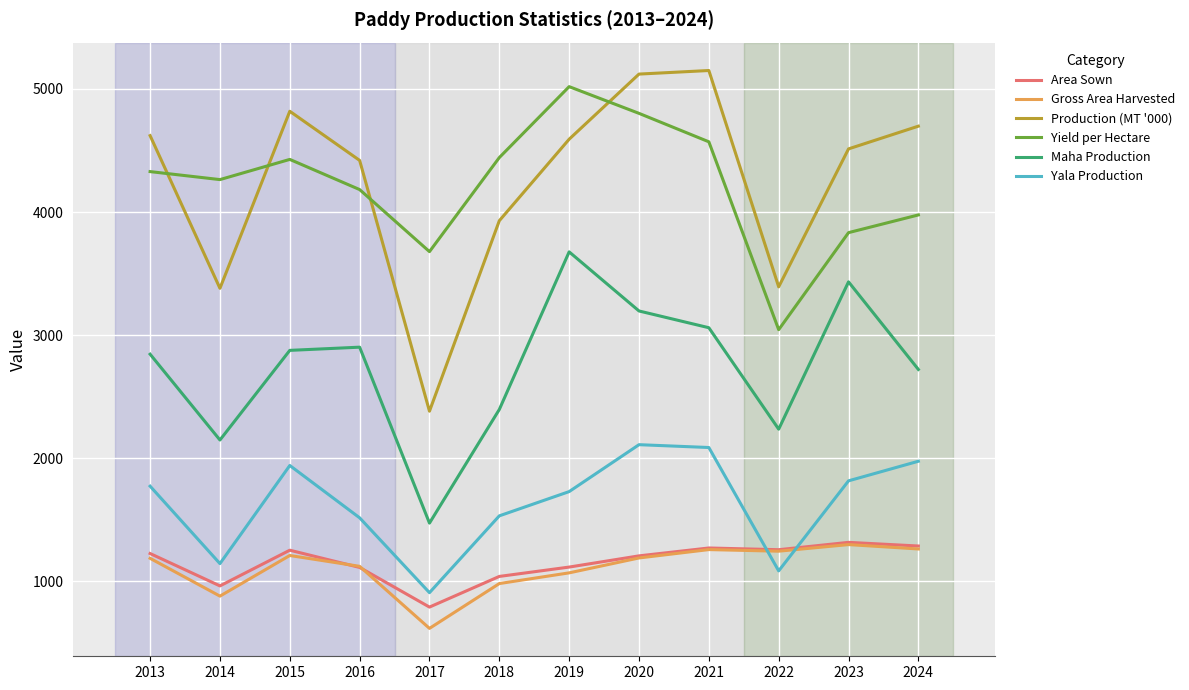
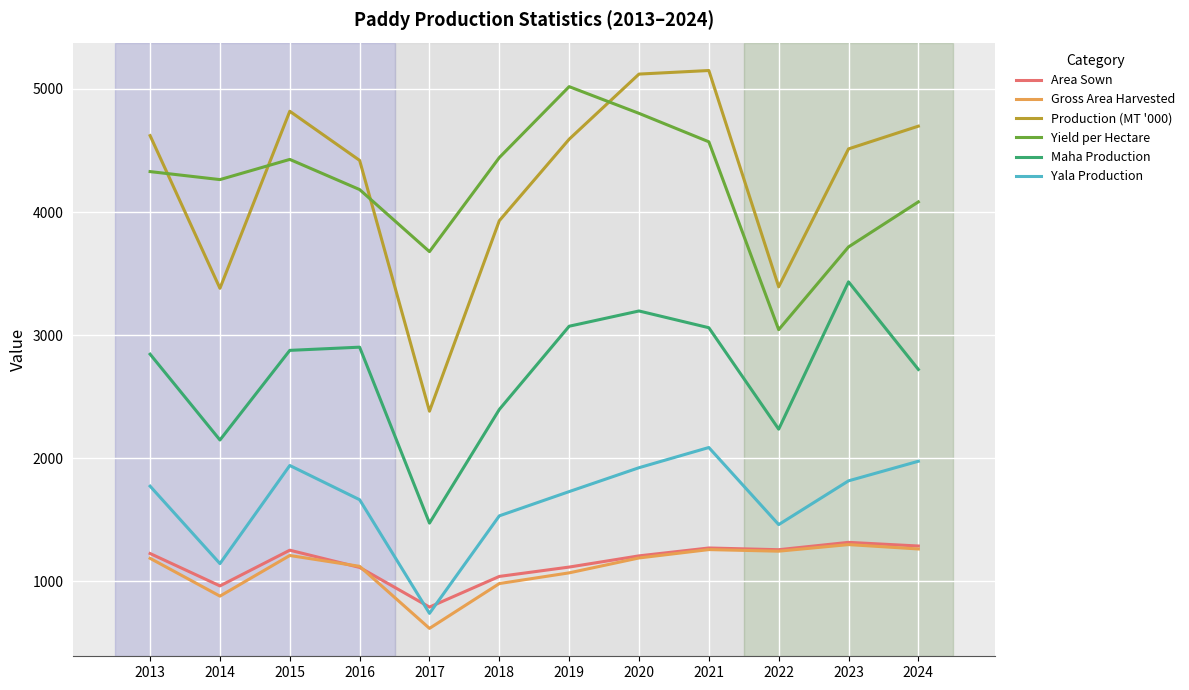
  {
    "Yield per Hectare": {
      "2013": 4330,
      "2014": 4260,
      "2015": 4430,
      "2016": 4180,
      "2017": 3680,
      "2018": 4440,
      "2019": 5020,
      "2020": 4800,
      "2021": 4570,
      "2022": 3050,
-     "2023": 3830,
-     "2024": 3980
+     "2023": 3720,
+     "2024": 4080
    },
    "Maha Production": {
      "2013": 2850,
      "2014": 2150,
      "2015": 2880,
      "2016": 2900,
      "2017": 1470,
      "2018": 2400,
-     "2019": 3680,
+     "2019": 3070,
      "2020": 3200,
      "2021": 3060,
      "2022": 2240,
      "2023": 3430,
      "2024": 2720
    },
    "Yala Production": {
      "2013": 1770,
      "2014": 1150,
      "2015": 1940,
-     "2016": 1520,
-     "2017": 910,
+     "2016": 1660,
+     "2017": 740,
      "2018": 1530,
      "2019": 1730,
-     "2020": 2110,
+     "2020": 1920,
      "2021": 2090,
-     "2022": 1090,
+     "2022": 1460,
      "2023": 1820,
      "2024": 1980
    }
  }
